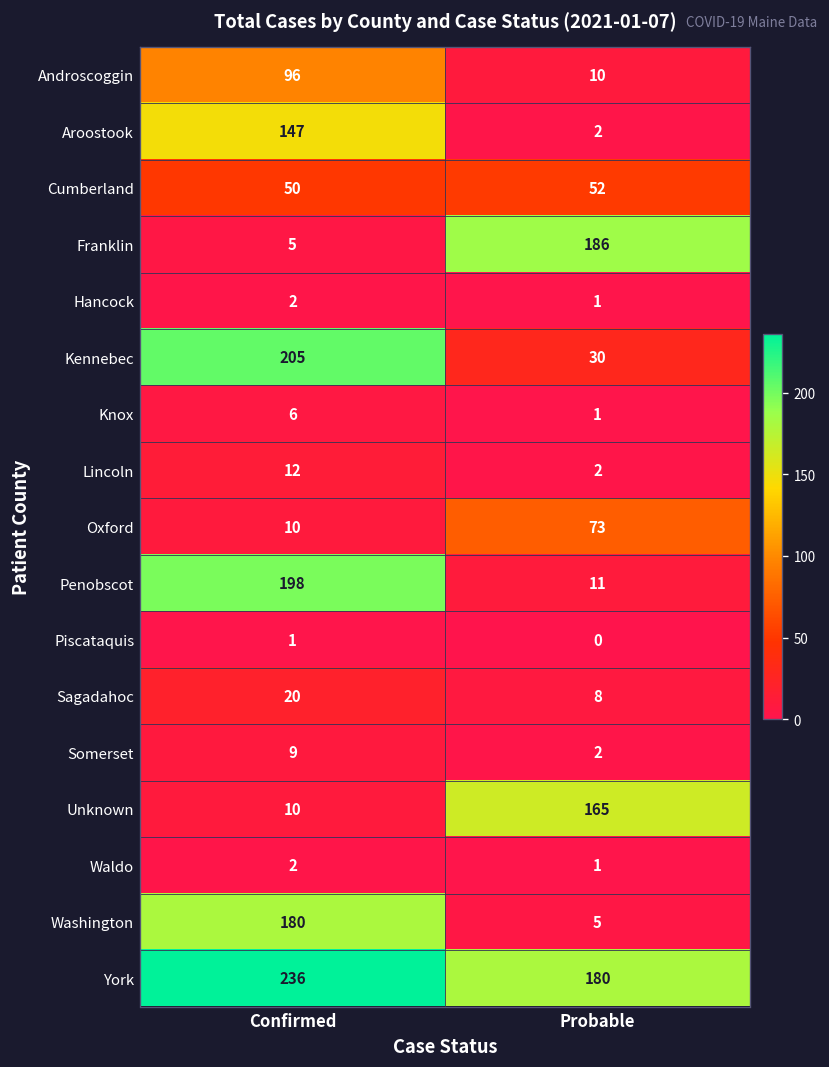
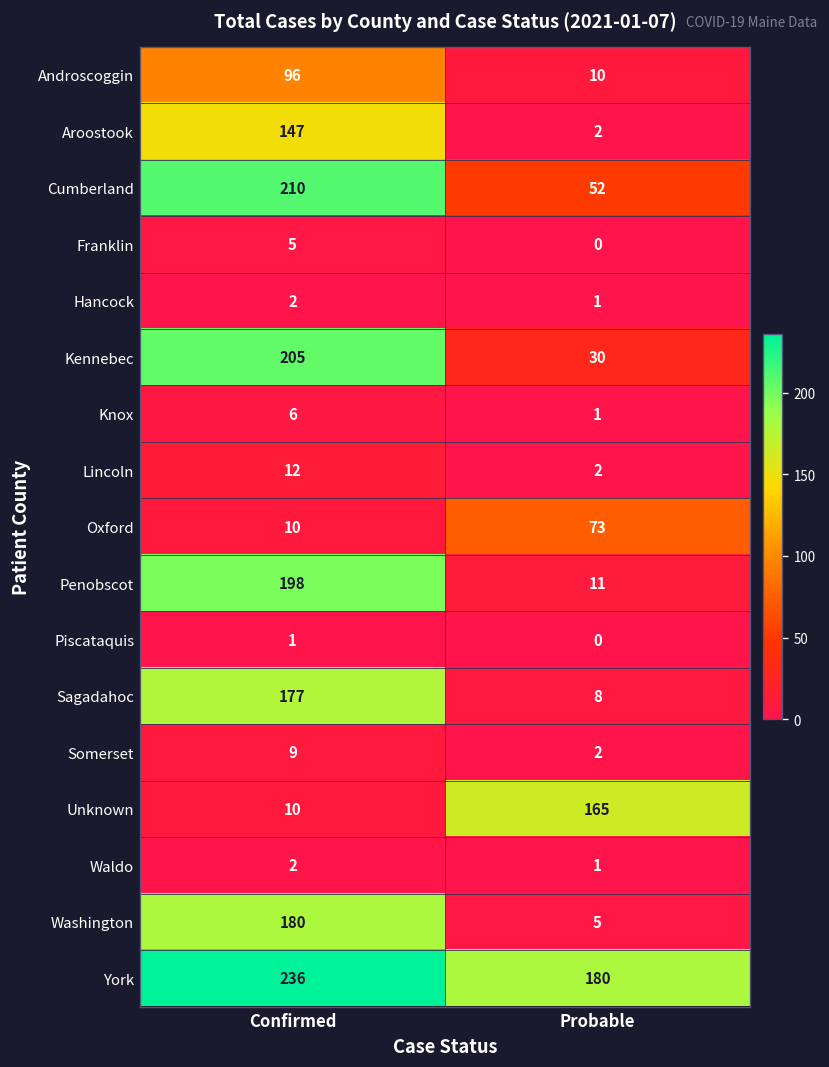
  {
    "Androscoggin": {
      "Confirmed": 96,
      "Probable": 10
    },
    "Aroostook": {
      "Confirmed": 147,
      "Probable": 2
    },
    "Cumberland": {
-     "Confirmed": 50,
+     "Confirmed": 210,
      "Probable": 52
    },
    "Franklin": {
      "Confirmed": 5,
-     "Probable": 186
+     "Probable": 0
    },
    "Hancock": {
      "Confirmed": 2,
      "Probable": 1
    },
    "Kennebec": {
      "Confirmed": 205,
      "Probable": 30
    },
    "Knox": {
      "Confirmed": 6,
      "Probable": 1
    },
    "Lincoln": {
      "Confirmed": 12,
      "Probable": 2
    },
    "Oxford": {
      "Confirmed": 10,
      "Probable": 73
    },
    "Penobscot": {
      "Confirmed": 198,
      "Probable": 11
    },
    "Piscataquis": {
      "Confirmed": 1,
      "Probable": 0
    },
    "Sagadahoc": {
-     "Confirmed": 20,
+     "Confirmed": 177,
      "Probable": 8
    },
    "Somerset": {
      "Confirmed": 9,
      "Probable": 2
    },
    "Unknown": {
      "Confirmed": 10,
      "Probable": 165
    },
    "Waldo": {
      "Confirmed": 2,
      "Probable": 1
    },
    "Washington": {
      "Confirmed": 180,
      "Probable": 5
    },
    "York": {
      "Confirmed": 236,
      "Probable": 180
    }
  }
